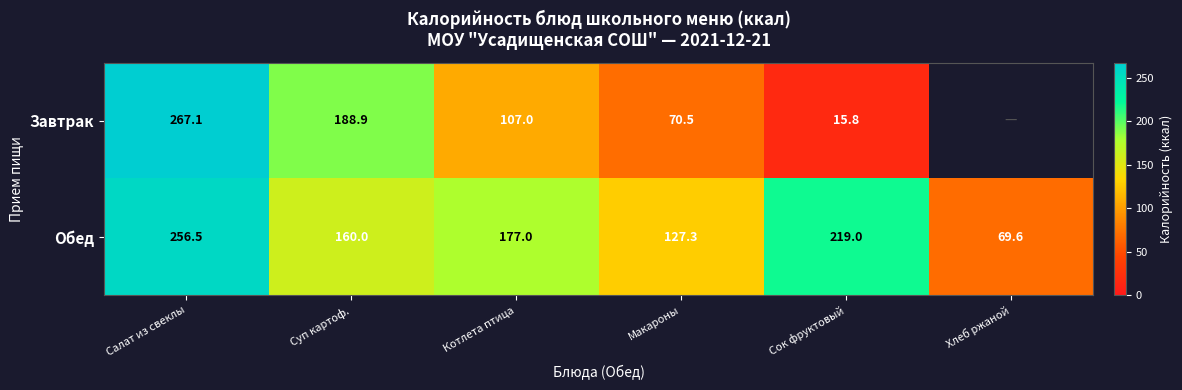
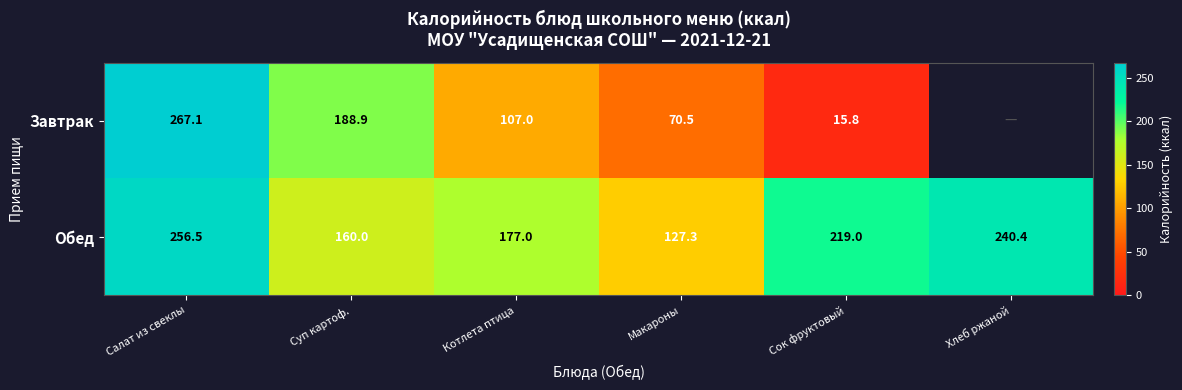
  {
    "Завтрак": {
      "Салат из свеклы": 267.1,
      "Суп картоф.": 188.9,
      "Котлета птица": 107.0,
      "Макароны": 70.5,
      "Сок фруктовый": 15.8
    },
    "Обед": {
      "Салат из свеклы": 256.5,
      "Суп картоф.": 160.0,
      "Котлета птица": 177.0,
      "Макароны": 127.3,
      "Сок фруктовый": 219.0,
-     "Хлеб ржаной": 69.6
+     "Хлеб ржаной": 240.4
    }
  }
